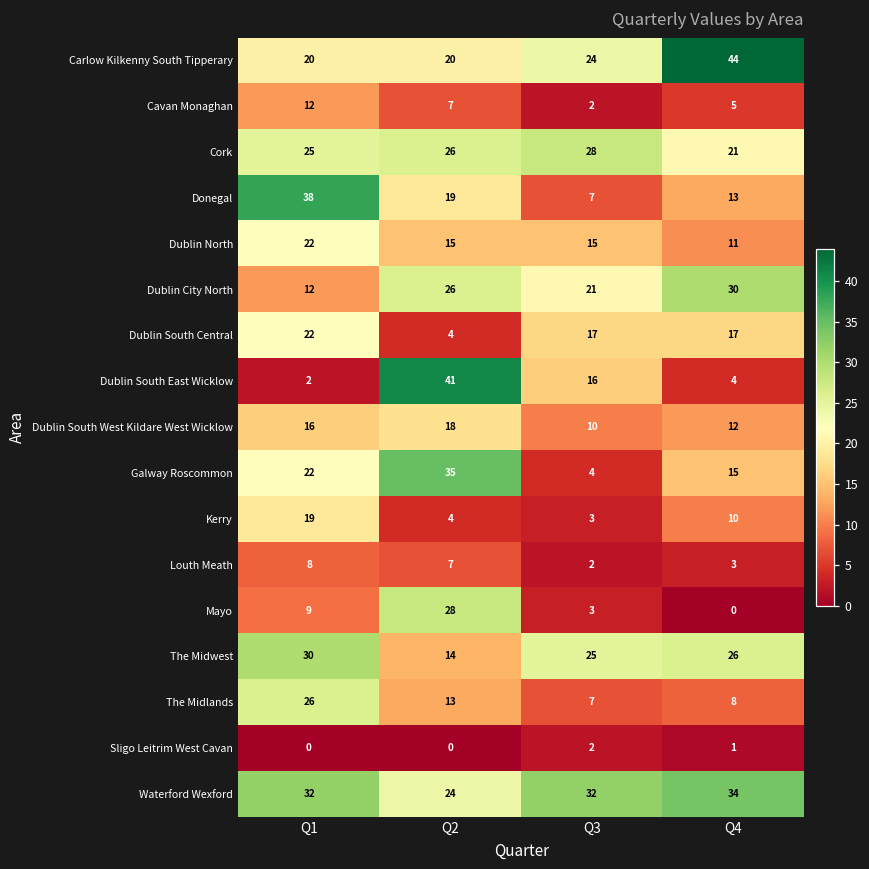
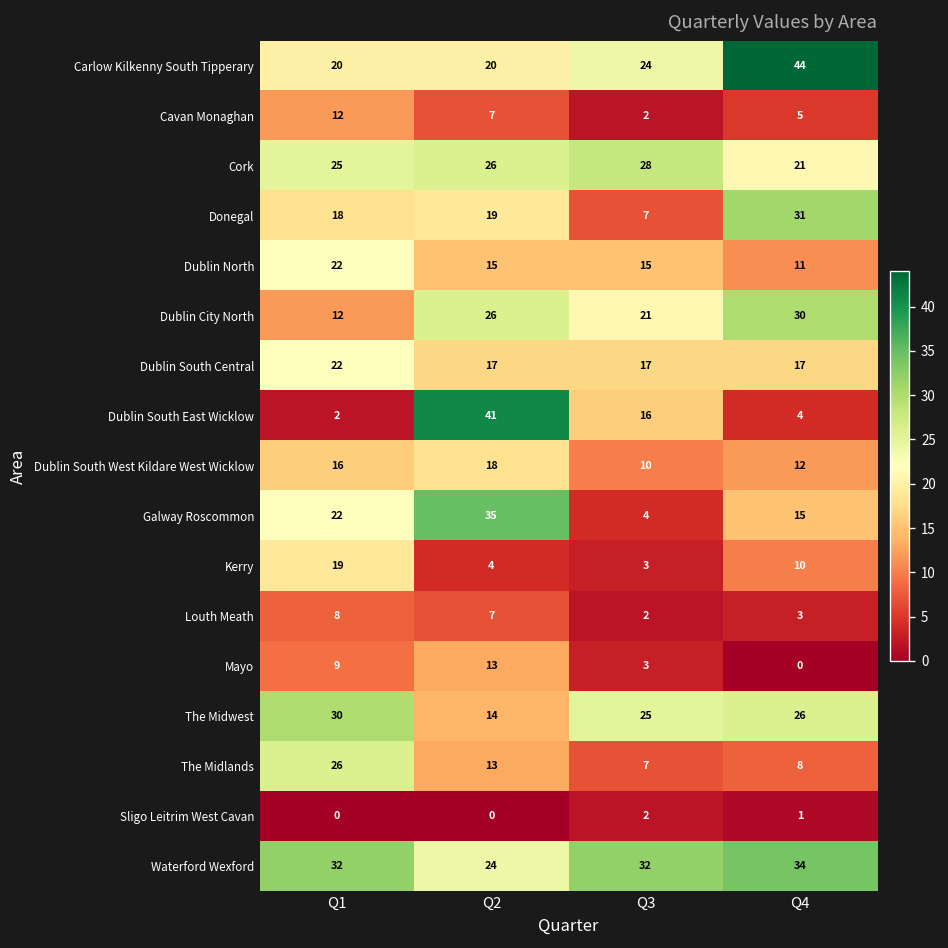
  {
    "Carlow Kilkenny South Tipperary": {
      "Q1": 20,
      "Q2": 20,
      "Q3": 24,
      "Q4": 44
    },
    "Cavan Monaghan": {
      "Q1": 12,
      "Q2": 7,
      "Q3": 2,
      "Q4": 5
    },
    "Cork": {
      "Q1": 25,
      "Q2": 26,
      "Q3": 28,
      "Q4": 21
    },
    "Donegal": {
-     "Q1": 38,
+     "Q1": 18,
      "Q2": 19,
      "Q3": 7,
-     "Q4": 13
+     "Q4": 31
    },
    "Dublin North": {
      "Q1": 22,
      "Q2": 15,
      "Q3": 15,
      "Q4": 11
    },
    "Dublin City North": {
      "Q1": 12,
      "Q2": 26,
      "Q3": 21,
      "Q4": 30
    },
    "Dublin South Central": {
      "Q1": 22,
-     "Q2": 4,
+     "Q2": 17,
      "Q3": 17,
      "Q4": 17
    },
    "Dublin South East Wicklow": {
      "Q1": 2,
      "Q2": 41,
      "Q3": 16,
      "Q4": 4
    },
    "Dublin South West Kildare West Wicklow": {
      "Q1": 16,
      "Q2": 18,
      "Q3": 10,
      "Q4": 12
    },
    "Galway Roscommon": {
      "Q1": 22,
      "Q2": 35,
      "Q3": 4,
      "Q4": 15
    },
    "Kerry": {
      "Q1": 19,
      "Q2": 4,
      "Q3": 3,
      "Q4": 10
    },
    "Louth Meath": {
      "Q1": 8,
      "Q2": 7,
      "Q3": 2,
      "Q4": 3
    },
    "Mayo": {
      "Q1": 9,
-     "Q2": 28,
+     "Q2": 13,
      "Q3": 3,
      "Q4": 0
    },
    "The Midwest": {
      "Q1": 30,
      "Q2": 14,
      "Q3": 25,
      "Q4": 26
    },
    "The Midlands": {
      "Q1": 26,
      "Q2": 13,
      "Q3": 7,
      "Q4": 8
    },
    "Sligo Leitrim West Cavan": {
      "Q1": 0,
      "Q2": 0,
      "Q3": 2,
      "Q4": 1
    },
    "Waterford Wexford": {
      "Q1": 32,
      "Q2": 24,
      "Q3": 32,
      "Q4": 34
    }
  }
